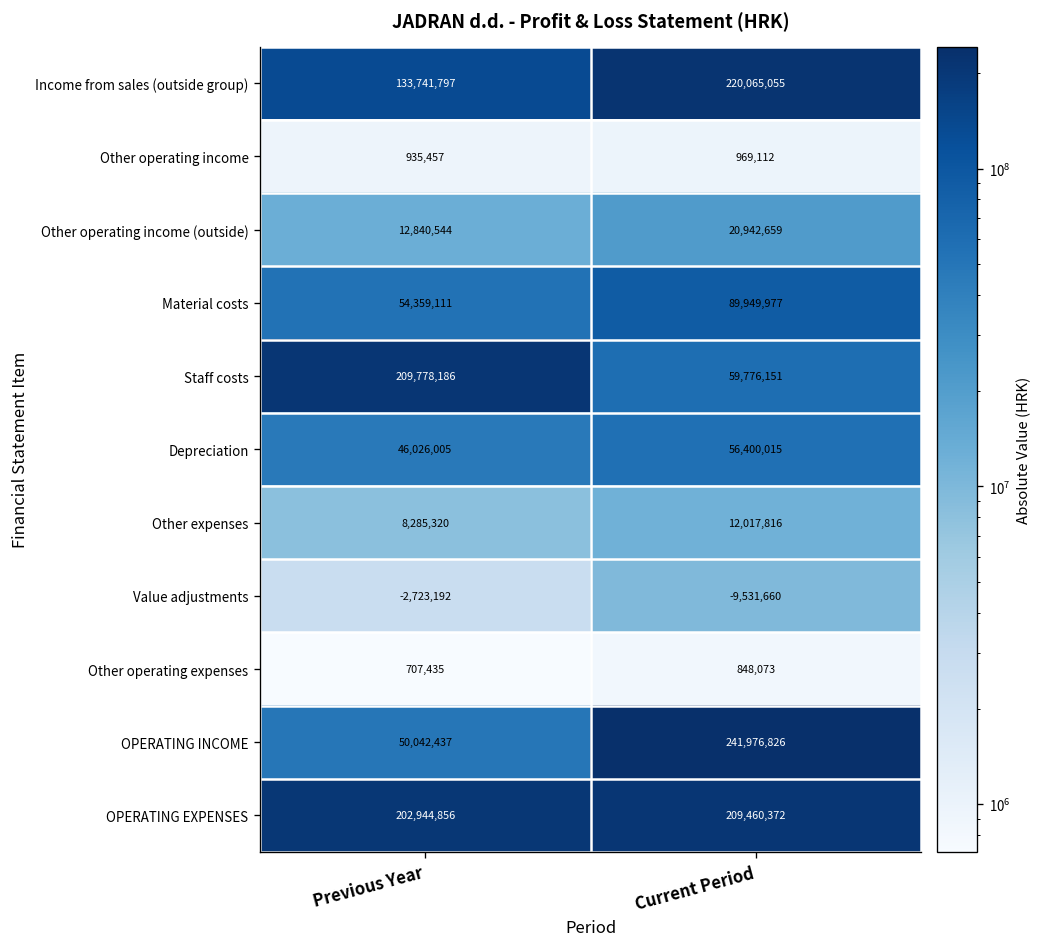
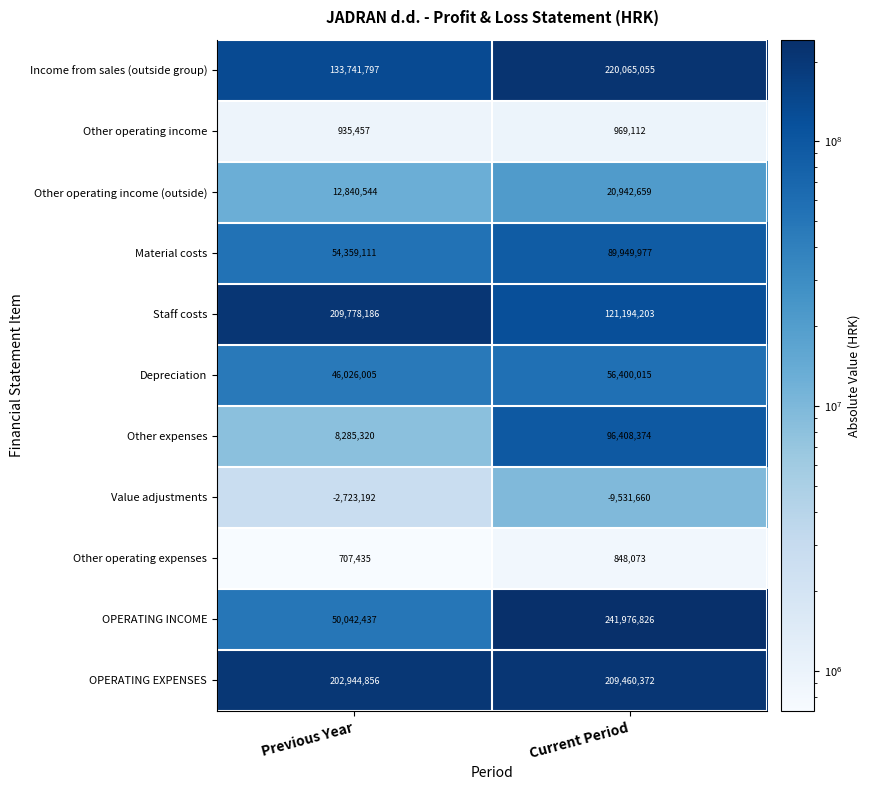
  {
    "Income from sales (outside group)": {
      "Previous Year": "133,741,797",
      "Current Period": "220,065,055"
    },
    "Other operating income": {
      "Previous Year": "935,457",
      "Current Period": "969,112"
    },
    "Other operating income (outside)": {
      "Previous Year": "12,840,544",
      "Current Period": "20,942,659"
    },
    "Material costs": {
      "Previous Year": "54,359,111",
      "Current Period": "89,949,977"
    },
    "Staff costs": {
      "Previous Year": "209,778,186",
-     "Current Period": "59,776,151"
+     "Current Period": "121,194,203"
    },
    "Depreciation": {
      "Previous Year": "46,026,005",
      "Current Period": "56,400,015"
    },
    "Other expenses": {
      "Previous Year": "8,285,320",
-     "Current Period": "12,017,816"
+     "Current Period": "96,408,374"
    },
    "Value adjustments": {
      "Previous Year": "-2,723,192",
      "Current Period": "-9,531,660"
    },
    "Other operating expenses": {
      "Previous Year": "707,435",
      "Current Period": "848,073"
    },
    "OPERATING INCOME": {
      "Previous Year": "50,042,437",
      "Current Period": "241,976,826"
    },
    "OPERATING EXPENSES": {
      "Previous Year": "202,944,856",
      "Current Period": "209,460,372"
    }
  }
